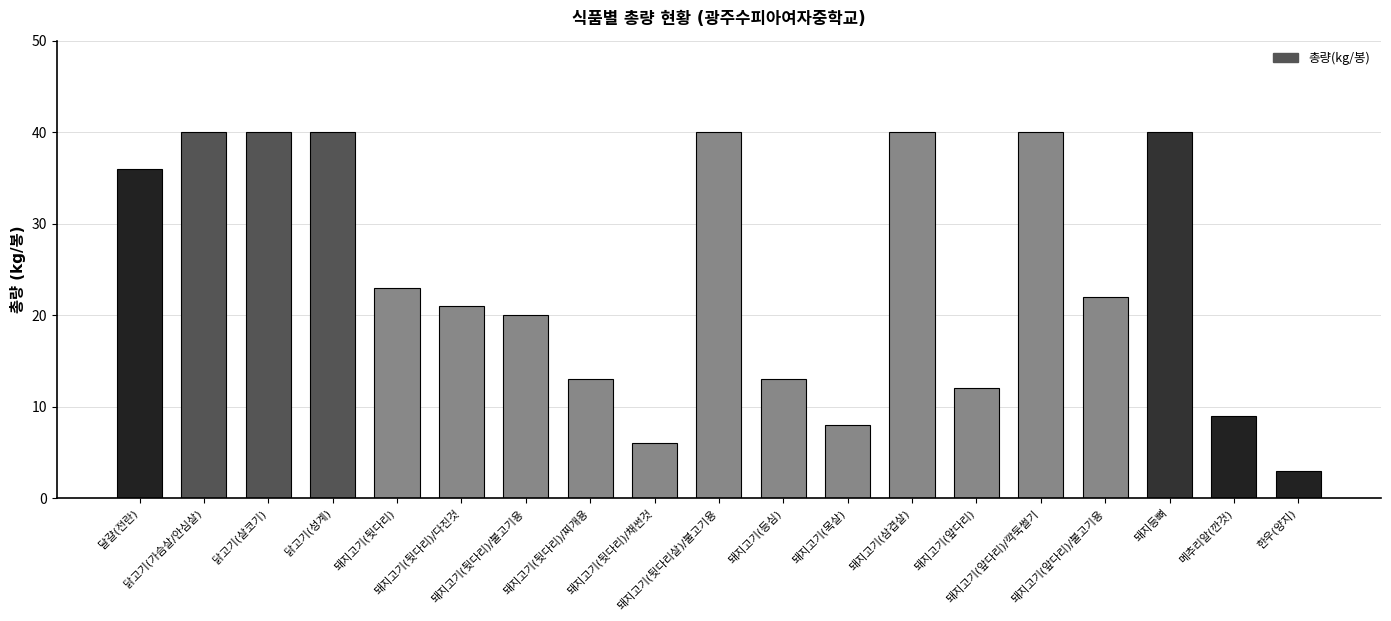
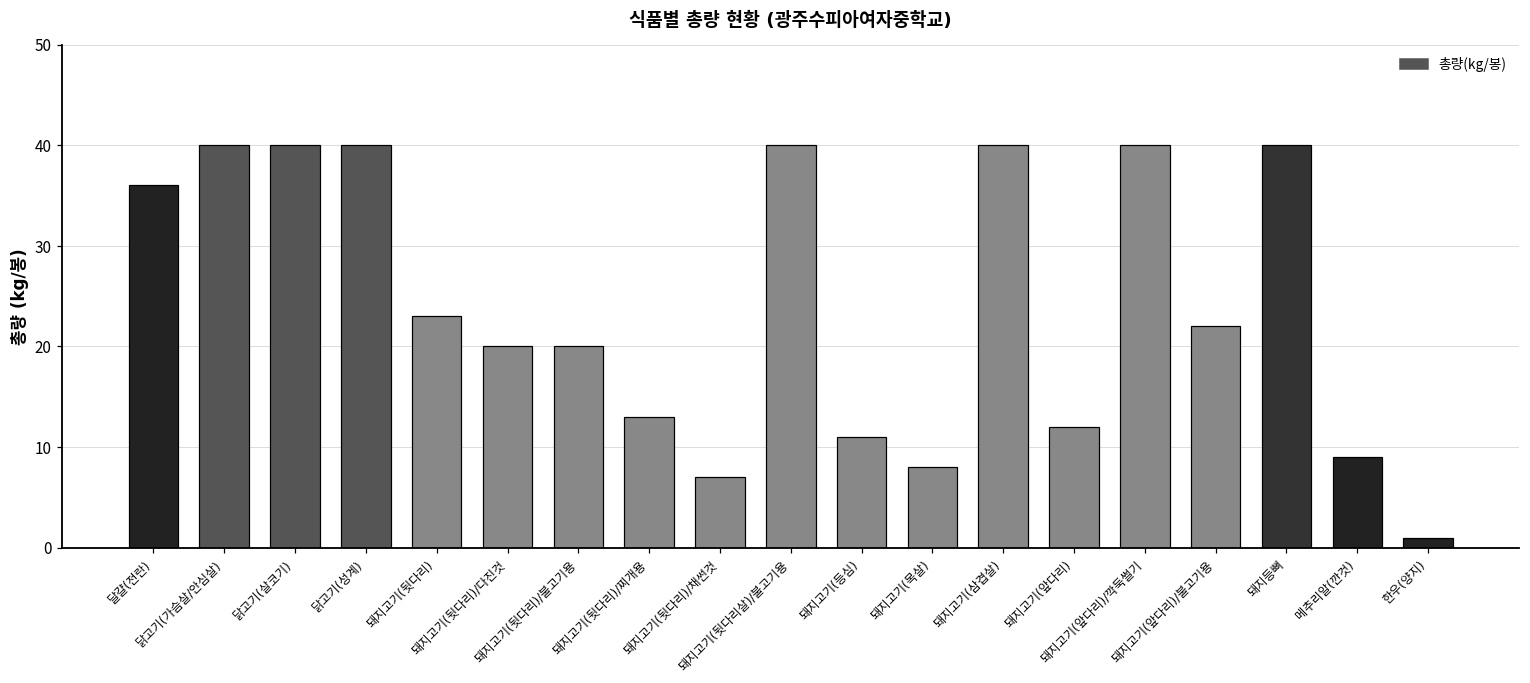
  {
    "달걀(전란)": 36,
    "닭고기(가슴살/안심살)": 40,
    "닭고기(살코기)": 40,
    "닭고기(성계)": 40,
    "돼지고기(뒷다리)": 23,
-   "돼지고기(뒷다리)/다진것": 21,
+   "돼지고기(뒷다리)/다진것": 20,
    "돼지고기(뒷다리)/불고기용": 20,
    "돼지고기(뒷다리)/찌개용": 13,
-   "돼지고기(뒷다리)/채썬것": 6,
+   "돼지고기(뒷다리)/채썬것": 7,
    "돼지고기(뒷다리살)/불고기용": 40,
-   "돼지고기(등심)": 13,
+   "돼지고기(등심)": 11,
    "돼지고기(목살)": 8,
    "돼지고기(삼겹살)": 40,
    "돼지고기(앞다리)": 12,
    "돼지고기(앞다리)/깍둑썰기": 40,
    "돼지고기(앞다리)/불고기용": 22,
    "돼지등뼈": 40,
    "메추리알(깐것)": 9,
-   "한우(양지)": 3
+   "한우(양지)": 1
  }
